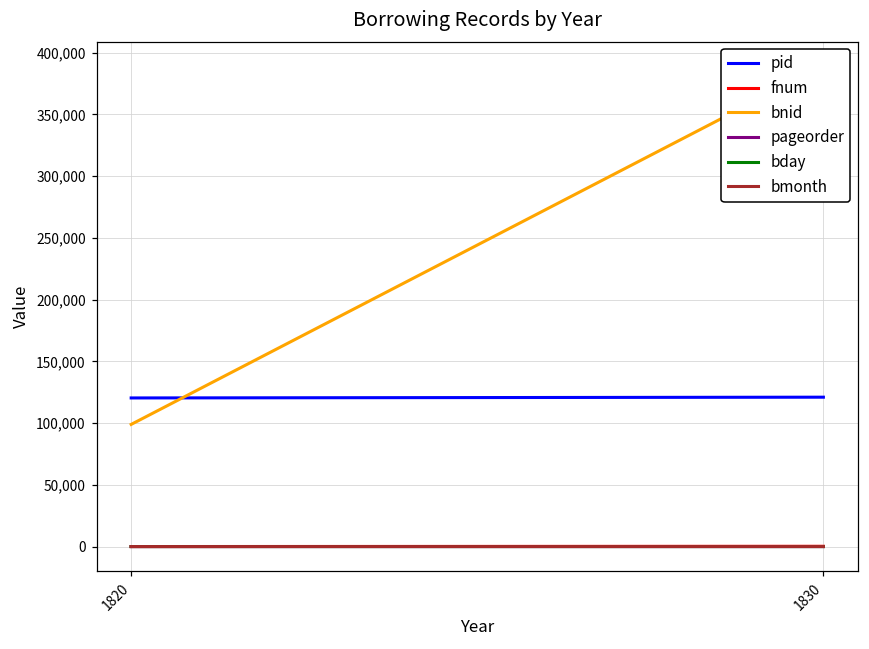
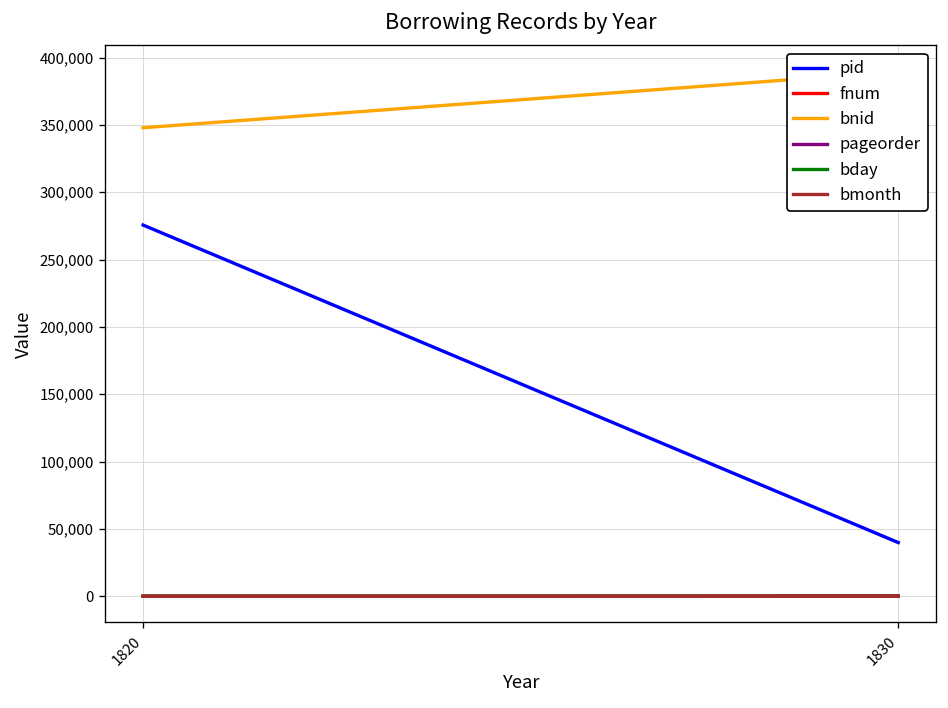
  {
    "pid": {
-     "1820": "120,000",
-     "1830": "121,000"
+     "1820": "276,000",
+     "1830": "40,000"
    },
    "bmonth": {
      "1820": "0",
      "1830": "0"
    },
    "bnid": {
-     "1820": "99,000"
+     "1820": "348,000"
    }
  }
